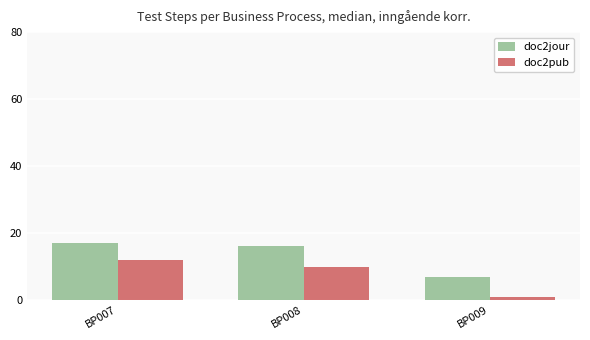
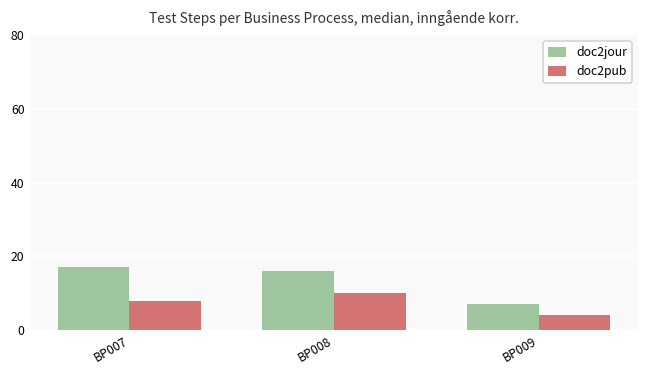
  {
    "doc2jour": {
      "BP007": 17,
      "BP008": 16,
      "BP009": 7
    },
    "doc2pub": {
-     "BP007": 12,
+     "BP007": 8,
      "BP008": 10,
-     "BP009": 1
+     "BP009": 4
    }
  }
